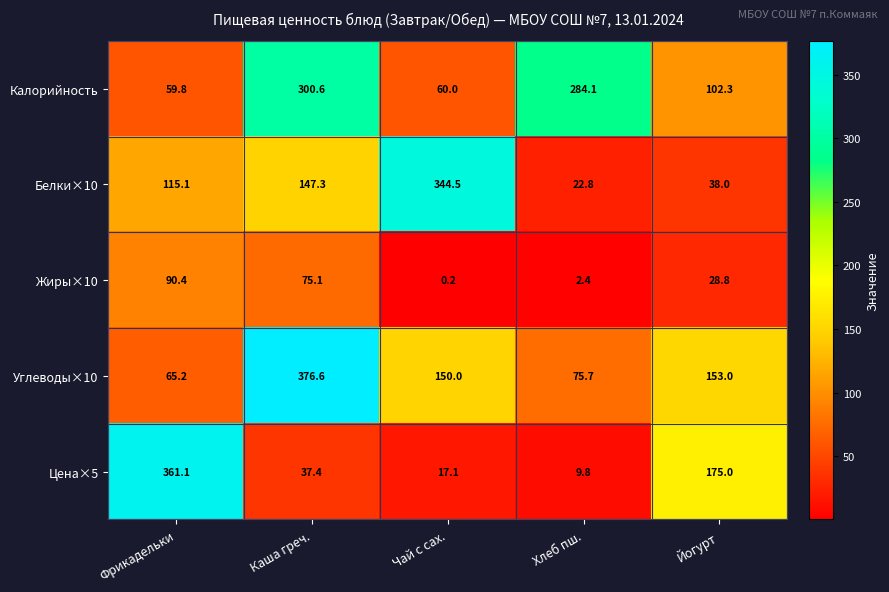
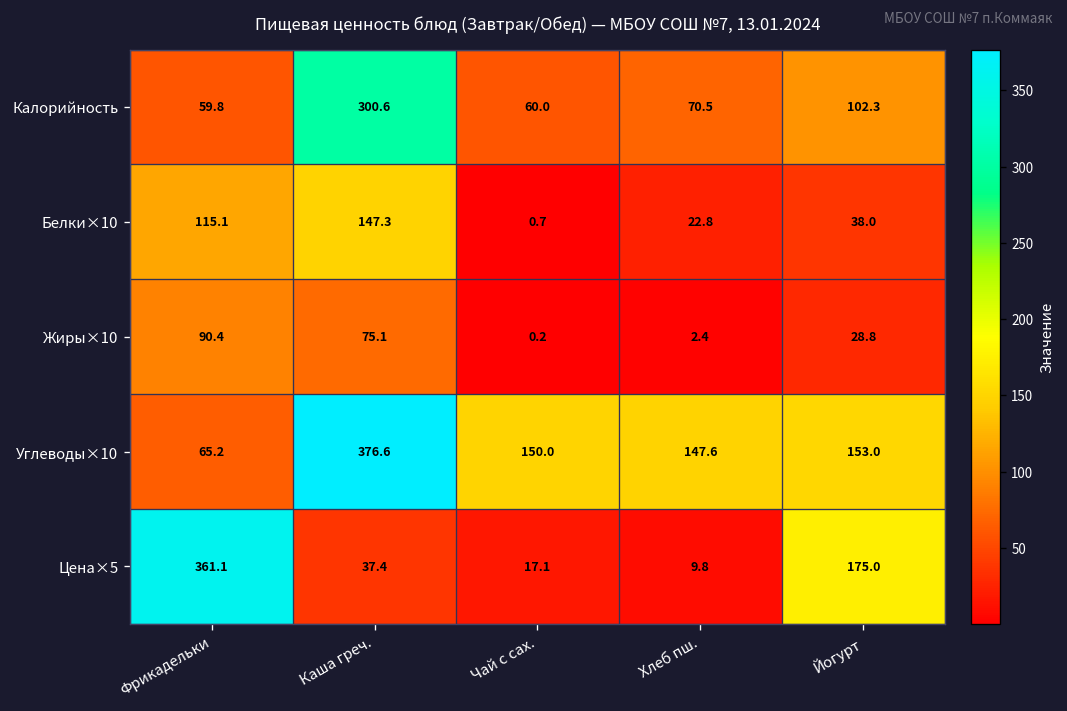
  {
    "Калорийность": {
      "Фрикадельки": 59.8,
      "Каша греч.": 300.6,
      "Чай с сах.": 60.0,
-     "Хлеб пш.": 284.1,
+     "Хлеб пш.": 70.5,
      "Йогурт": 102.3
    },
    "Белки×10": {
      "Фрикадельки": 115.1,
      "Каша греч.": 147.3,
-     "Чай с сах.": 344.5,
+     "Чай с сах.": 0.7,
      "Хлеб пш.": 22.8,
      "Йогурт": 38.0
    },
    "Жиры×10": {
      "Фрикадельки": 90.4,
      "Каша греч.": 75.1,
      "Чай с сах.": 0.2,
      "Хлеб пш.": 2.4,
      "Йогурт": 28.8
    },
    "Углеводы×10": {
      "Фрикадельки": 65.2,
      "Каша греч.": 376.6,
      "Чай с сах.": 150.0,
-     "Хлеб пш.": 75.7,
+     "Хлеб пш.": 147.6,
      "Йогурт": 153.0
    },
    "Цена×5": {
      "Фрикадельки": 361.1,
      "Каша греч.": 37.4,
      "Чай с сах.": 17.1,
      "Хлеб пш.": 9.8,
      "Йогурт": 175.0
    }
  }
